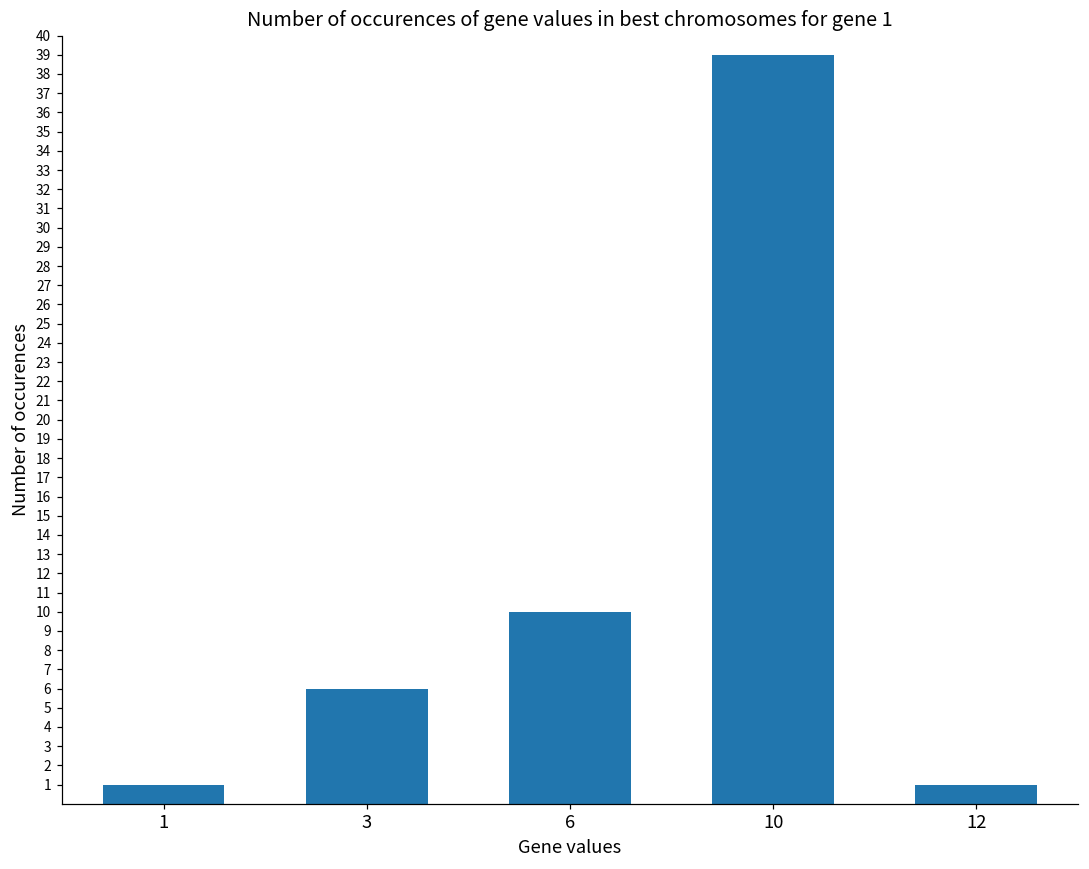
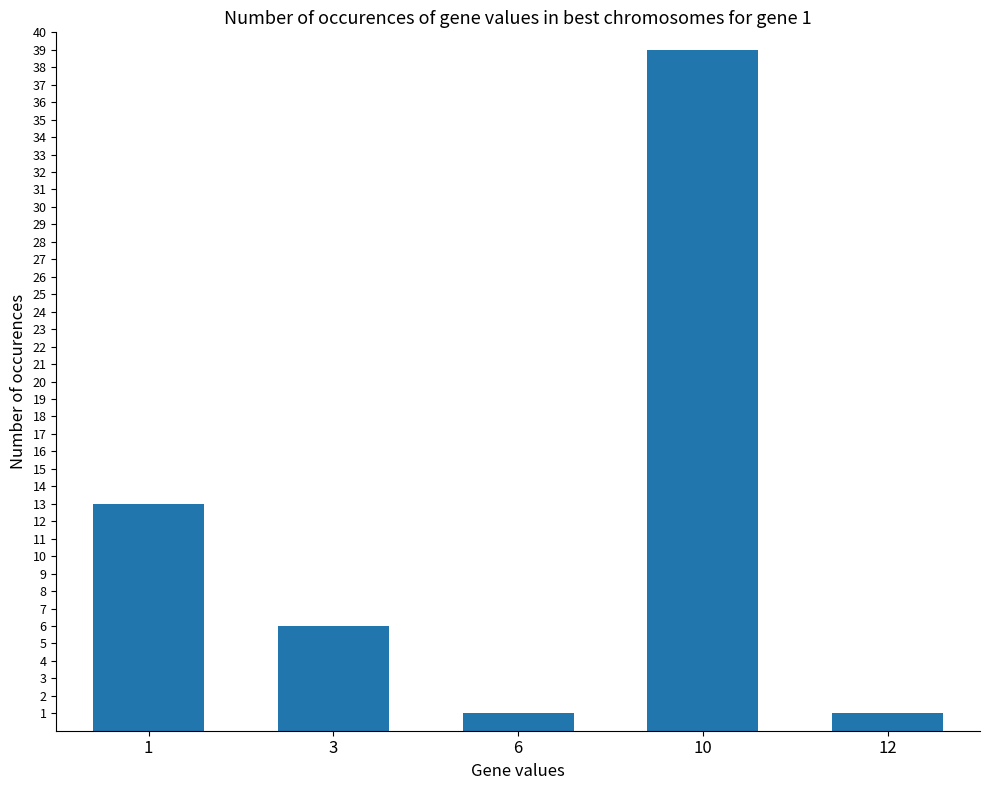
  {
-   "1": 1,
+   "1": 13,
    "3": 6,
-   "6": 10,
+   "6": 1,
    "10": 39,
    "12": 1
  }
